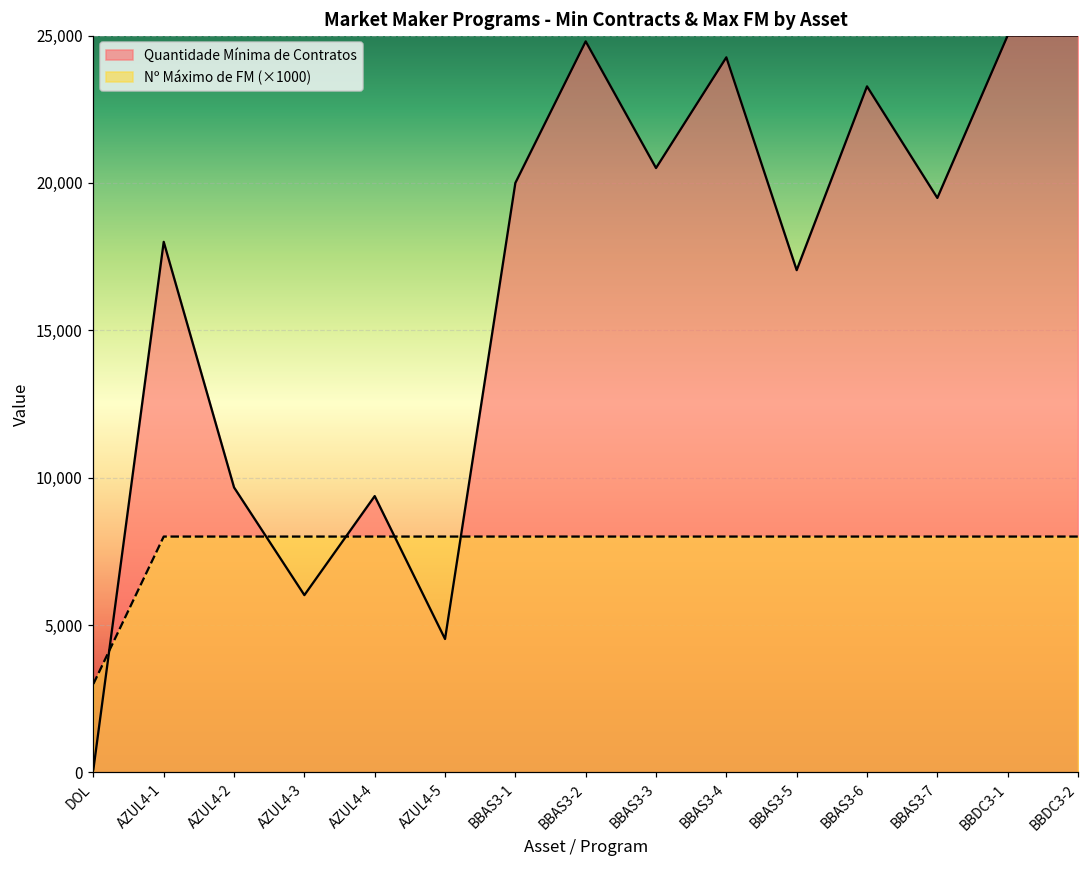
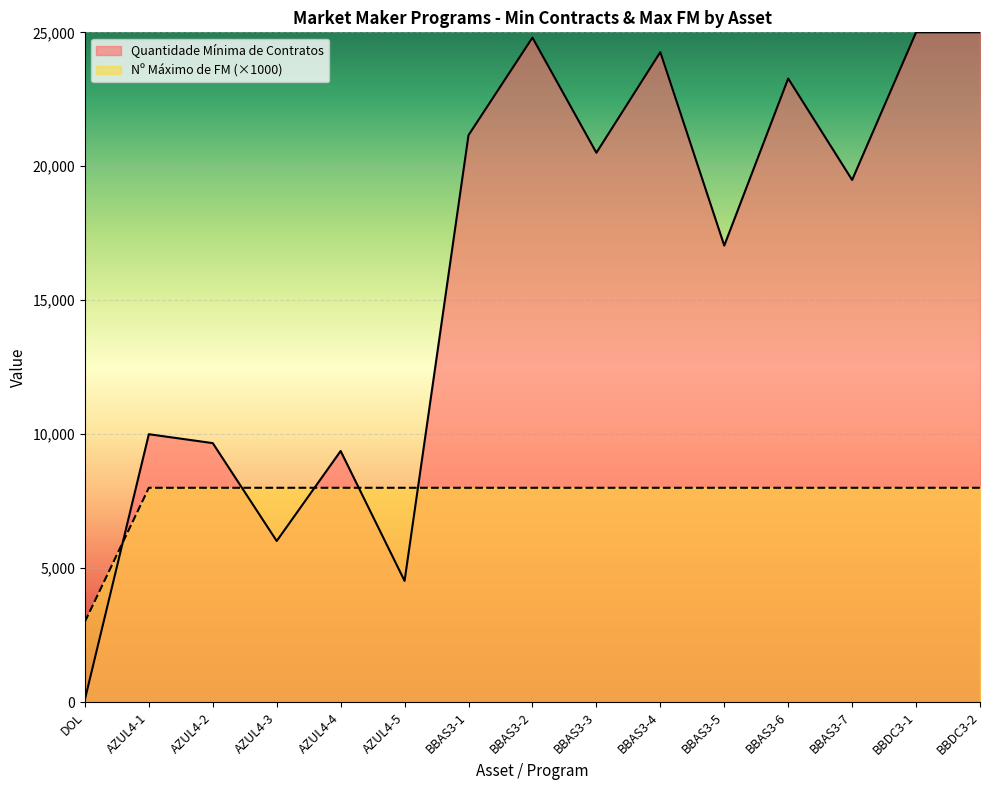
  {
    "Quantidade Mínima de Contratos": {
      "DOL": "100",
-     "AZUL4-1": "18,000",
+     "AZUL4-1": "10,000",
      "AZUL4-2": "9,700",
      "AZUL4-3": "6,000",
      "AZUL4-4": "9,400",
      "AZUL4-5": "4,500",
-     "BBAS3-1": "20,000",
+     "BBAS3-1": "21,200",
      "BBAS3-2": "24,800",
      "BBAS3-3": "20,500",
      "BBAS3-4": "24,300",
      "BBAS3-5": "17,000",
      "BBAS3-6": "23,300",
      "BBAS3-7": "19,500",
      "BBDC3-1": "25,000",
      "BBDC3-2": "25,000"
    },
    "Nº Máximo de FM (×1000)": {
      "DOL": "3,000",
      "AZUL4-1": "8,000",
      "AZUL4-2": "8,000",
      "AZUL4-3": "8,000",
      "AZUL4-4": "8,000",
      "AZUL4-5": "8,000",
      "BBAS3-1": "8,000",
      "BBAS3-2": "8,000",
      "BBAS3-3": "8,000",
      "BBAS3-4": "8,000",
      "BBAS3-5": "8,000",
      "BBAS3-6": "8,000",
      "BBAS3-7": "8,000",
      "BBDC3-1": "8,000",
      "BBDC3-2": "8,000"
    }
  }
